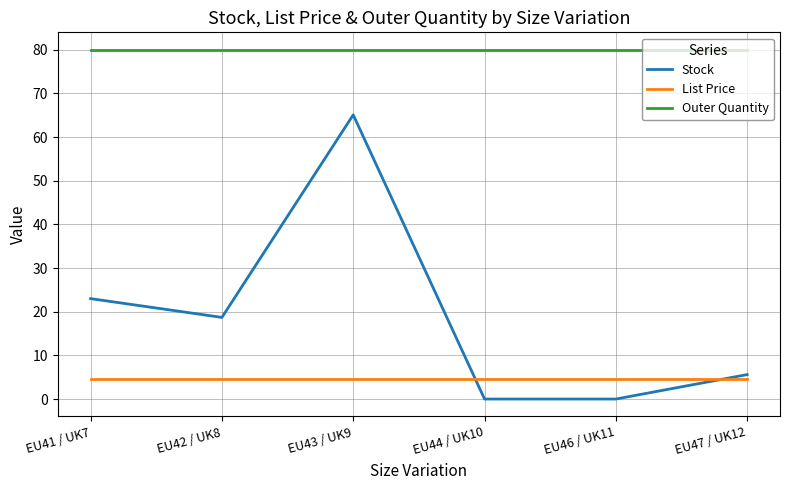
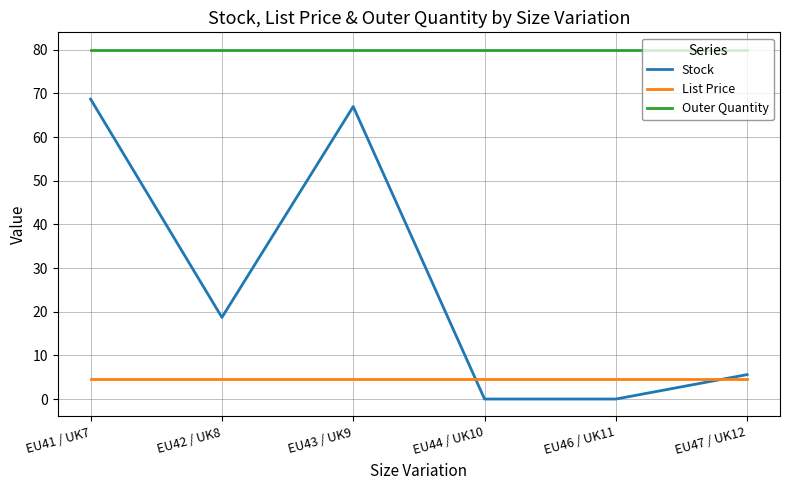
  {
    "Stock": {
-     "EU41 / UK7": 23,
+     "EU41 / UK7": 69,
      "EU42 / UK8": 19,
-     "EU43 / UK9": 65,
+     "EU43 / UK9": 67,
      "EU44 / UK10": 0,
      "EU46 / UK11": 0,
      "EU47 / UK12": 6
    },
    "List Price": {
      "EU41 / UK7": 5,
      "EU42 / UK8": 5,
      "EU43 / UK9": 5,
      "EU44 / UK10": 5,
      "EU46 / UK11": 5,
      "EU47 / UK12": 5
    },
    "Outer Quantity": {
      "EU41 / UK7": 80,
      "EU42 / UK8": 80,
      "EU43 / UK9": 80,
      "EU44 / UK10": 80,
      "EU46 / UK11": 80
    }
  }
